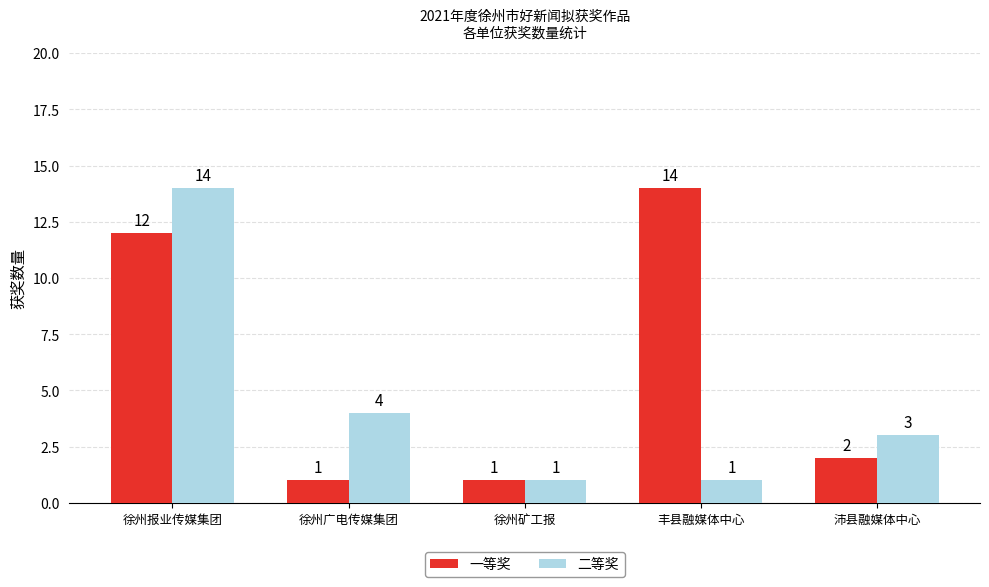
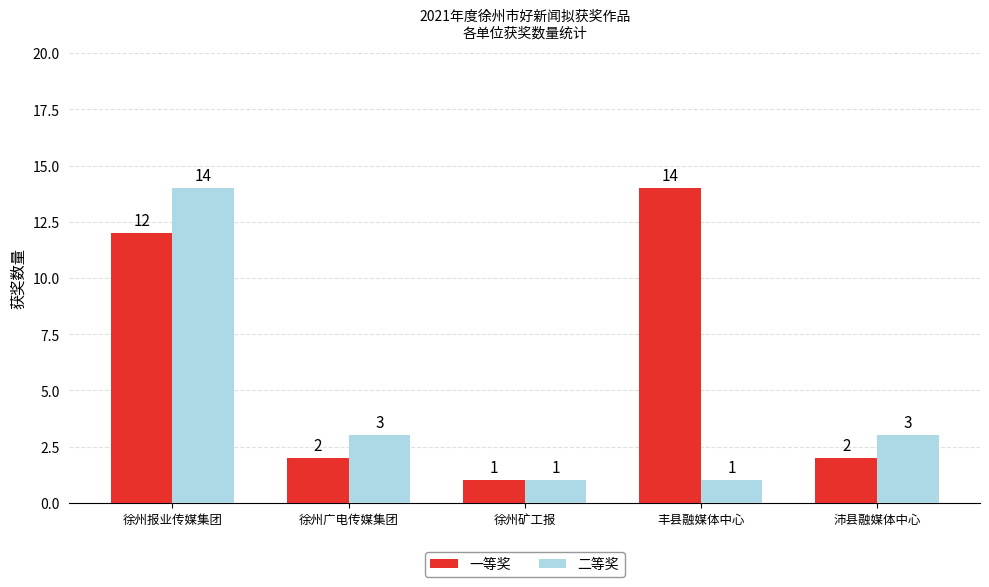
  {
    "一等奖": {
      "徐州报业传媒集团": 12,
-     "徐州广电传媒集团": 1,
+     "徐州广电传媒集团": 2,
      "徐州矿工报": 1,
      "丰县融媒体中心": 14,
      "沛县融媒体中心": 2
    },
    "二等奖": {
      "徐州报业传媒集团": 14,
-     "徐州广电传媒集团": 4,
+     "徐州广电传媒集团": 3,
      "徐州矿工报": 1,
      "丰县融媒体中心": 1,
      "沛县融媒体中心": 3
    }
  }
